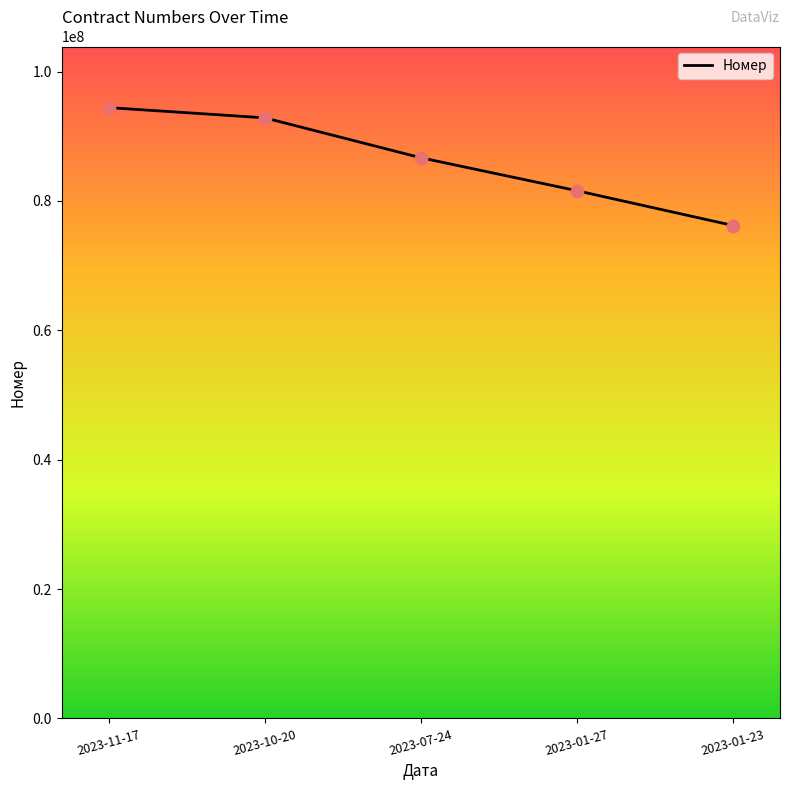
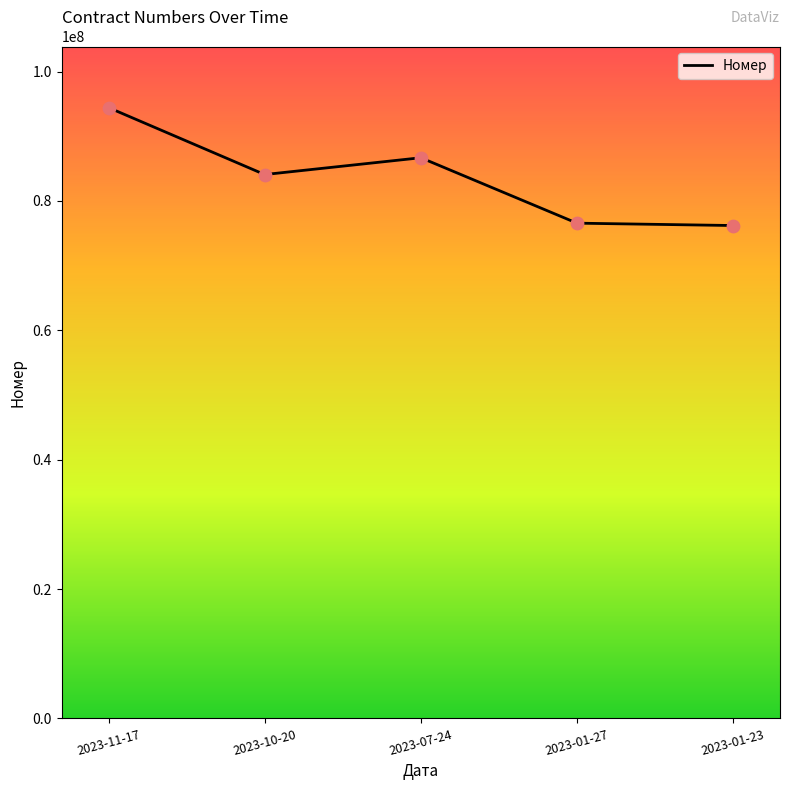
  {
    "2023-11-17": 94000000,
-   "2023-10-20": 93000000,
+   "2023-10-20": 84000000,
    "2023-07-24": 87000000,
-   "2023-01-27": 82000000,
+   "2023-01-27": 77000000,
    "2023-01-23": 76000000
  }
